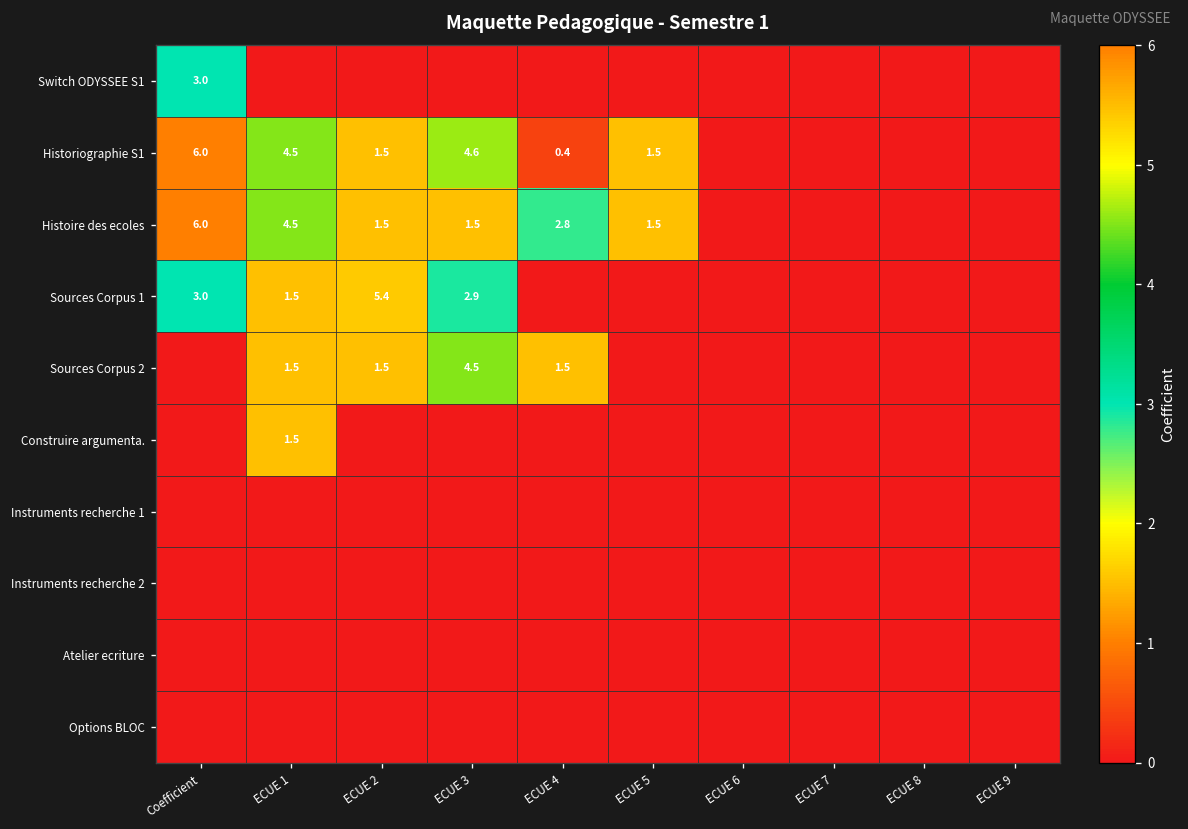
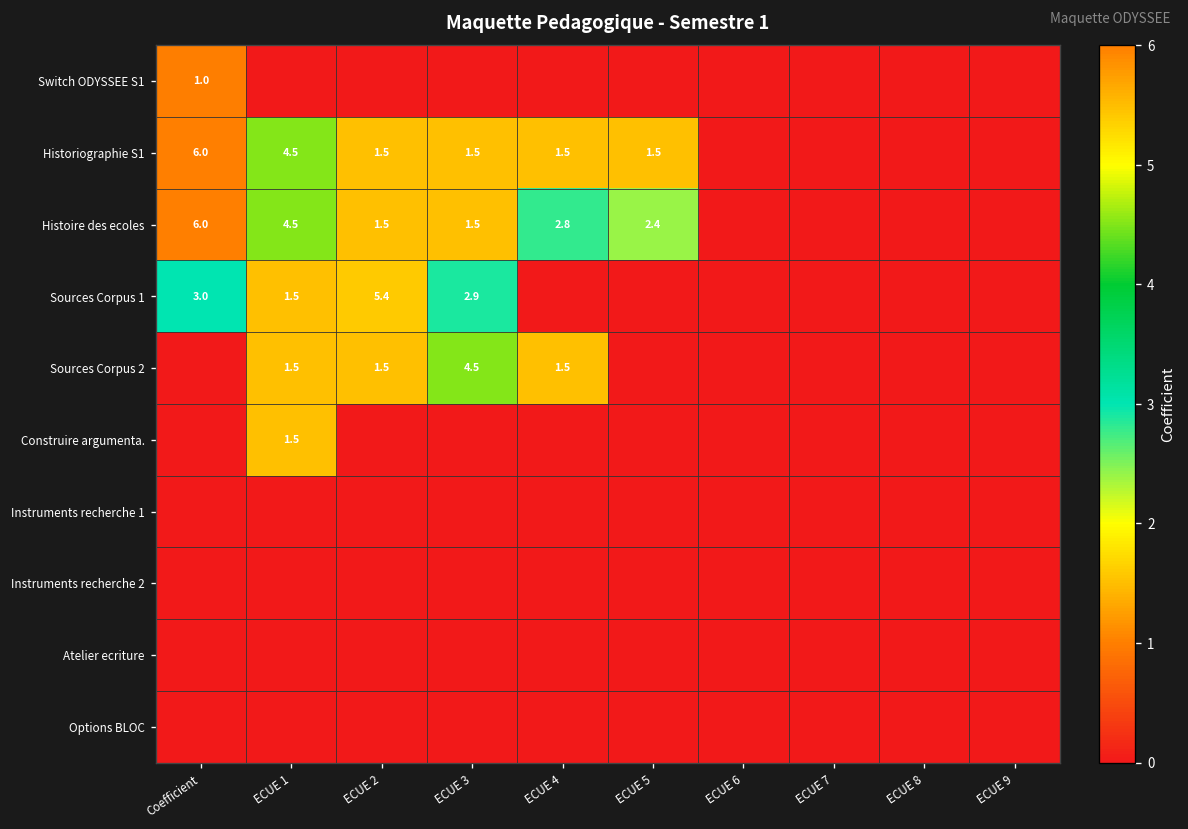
  {
    "Switch ODYSSEE S1": {
-     "Coefficient": 3.0
+     "Coefficient": 1.0
    },
    "Historiographie S1": {
      "Coefficient": 6.0,
      "ECUE 1": 4.5,
      "ECUE 2": 1.5,
-     "ECUE 3": 4.6,
-     "ECUE 4": 0.4,
+     "ECUE 3": 1.5,
+     "ECUE 4": 1.5,
      "ECUE 5": 1.5
    },
    "Histoire des ecoles": {
      "Coefficient": 6.0,
      "ECUE 1": 4.5,
      "ECUE 2": 1.5,
      "ECUE 3": 1.5,
      "ECUE 4": 2.8,
-     "ECUE 5": 1.5
+     "ECUE 5": 2.4
    },
    "Sources Corpus 1": {
      "Coefficient": 3.0,
      "ECUE 1": 1.5,
      "ECUE 2": 5.4,
      "ECUE 3": 2.9
    },
    "Sources Corpus 2": {
      "ECUE 1": 1.5,
      "ECUE 2": 1.5,
      "ECUE 3": 4.5,
      "ECUE 4": 1.5
    },
    "Construire argumenta.": {
      "ECUE 1": 1.5
    }
  }
